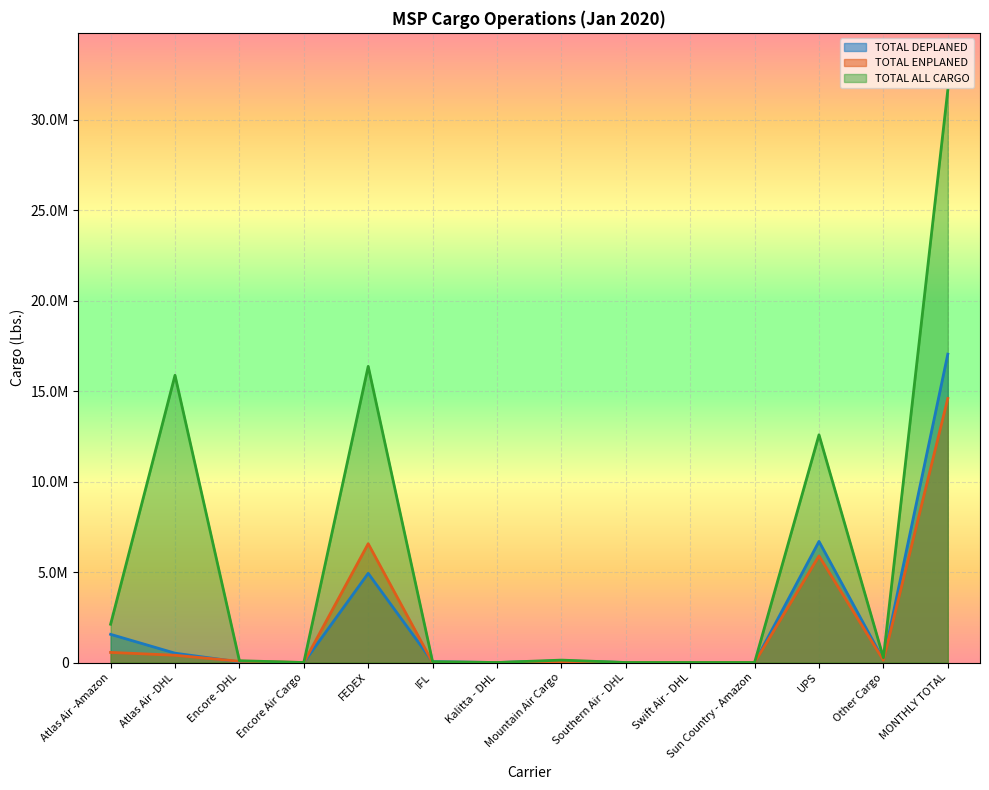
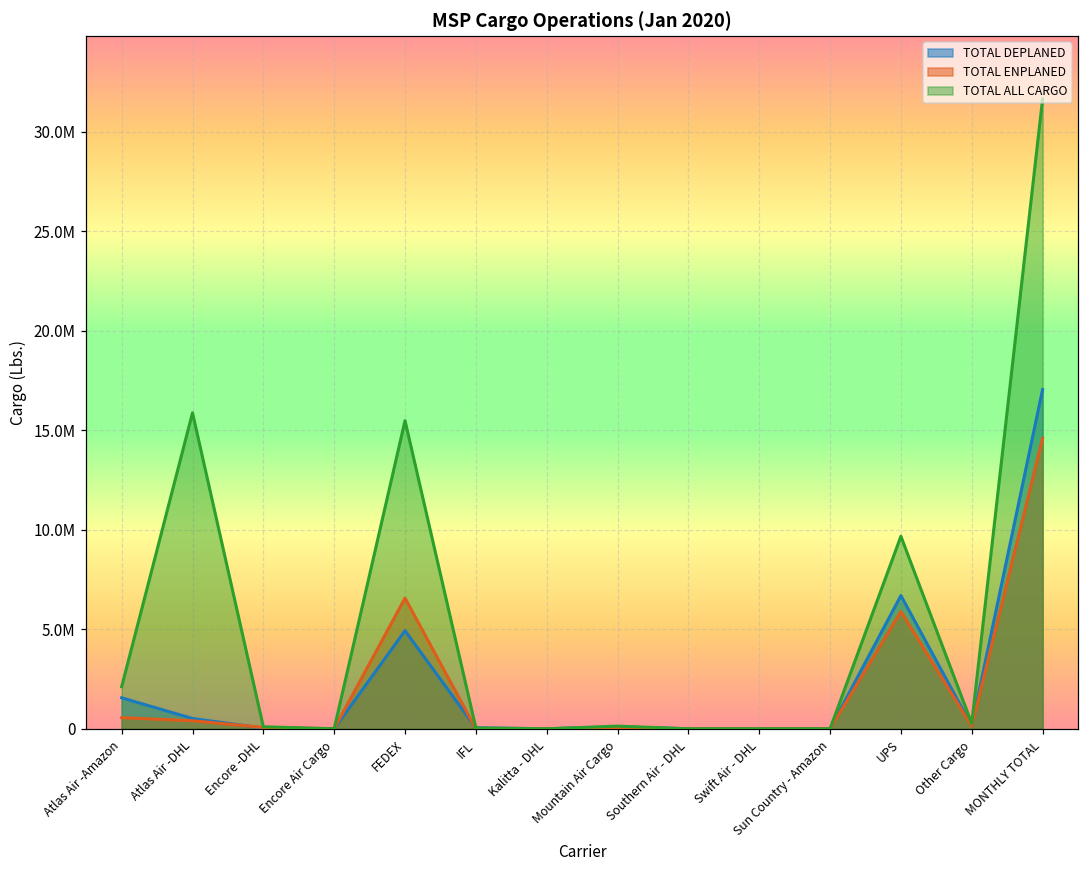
  {
    "TOTAL DEPLANED": {
      "Atlas Air -Amazon": 1600000,
      "FEDEX": 4900000,
      "UPS": 6700000,
      "MONTHLY TOTAL": 17000000
    },
    "TOTAL ENPLANED": {
      "Atlas Air -Amazon": 600000,
      "FEDEX": 6600000,
      "UPS": 5900000,
      "MONTHLY TOTAL": 14600000
    },
    "TOTAL ALL CARGO": {
      "Atlas Air -Amazon": 2100000,
      "Atlas Air -DHL": 15900000,
-     "FEDEX": 16400000,
-     "UPS": 12600000,
+     "FEDEX": 15500000,
+     "UPS": 9700000,
      "MONTHLY TOTAL": 31600000
    }
  }
